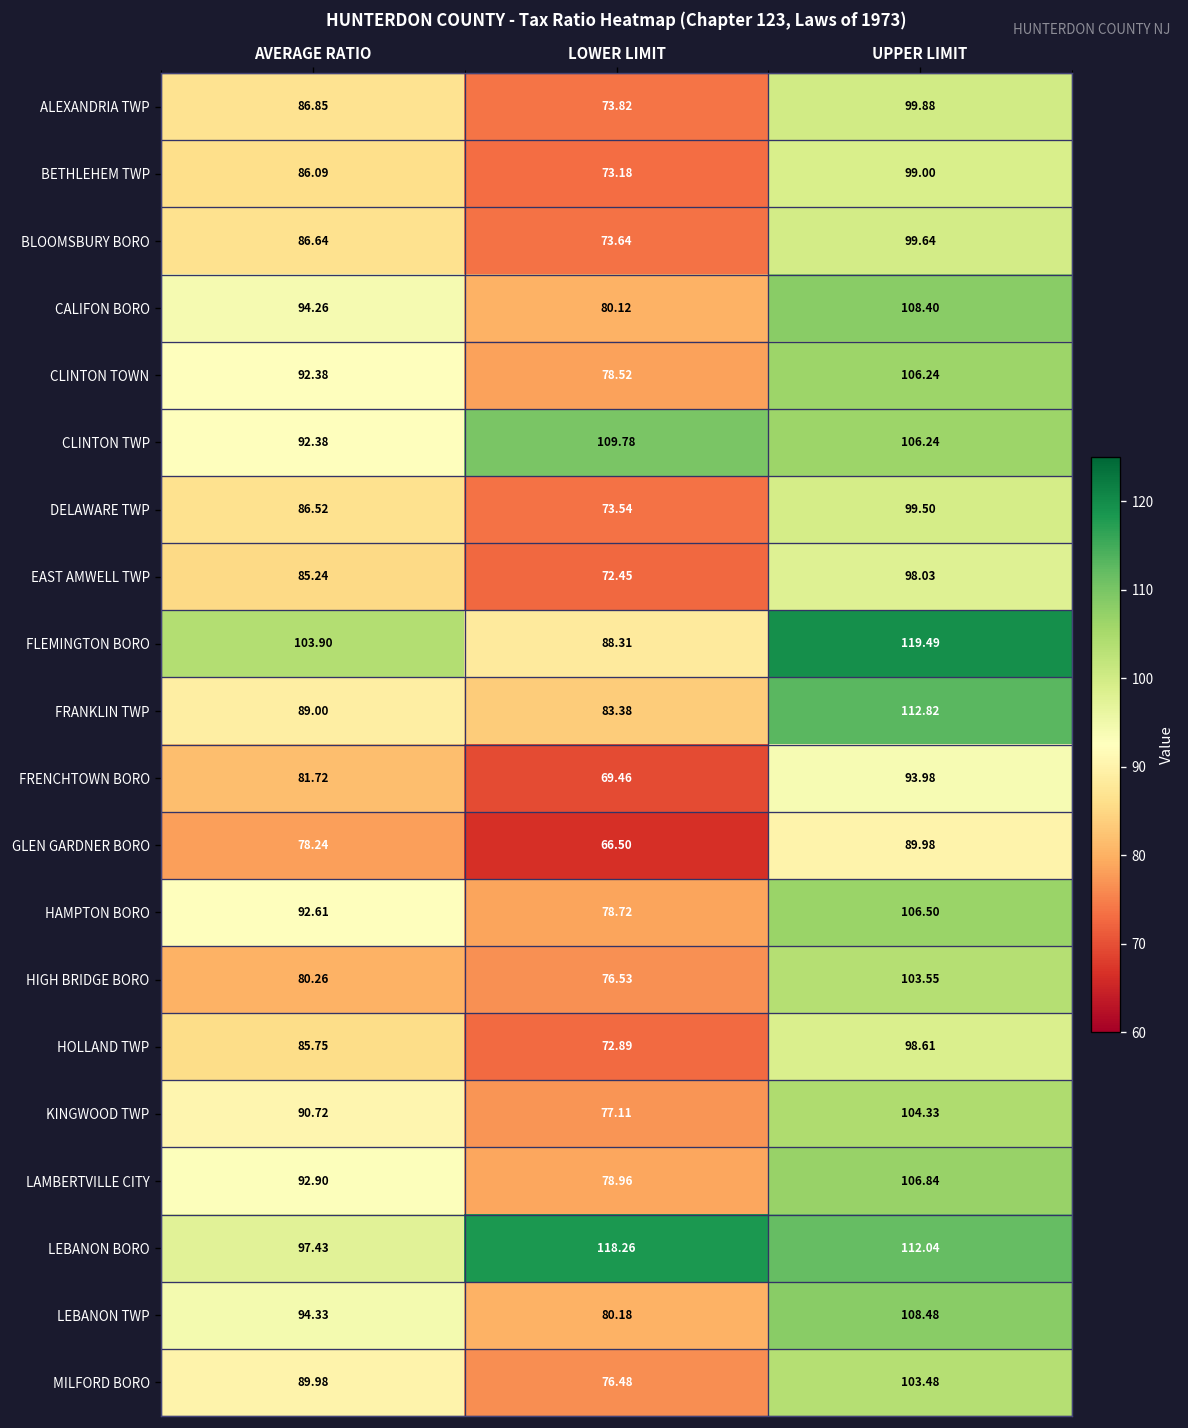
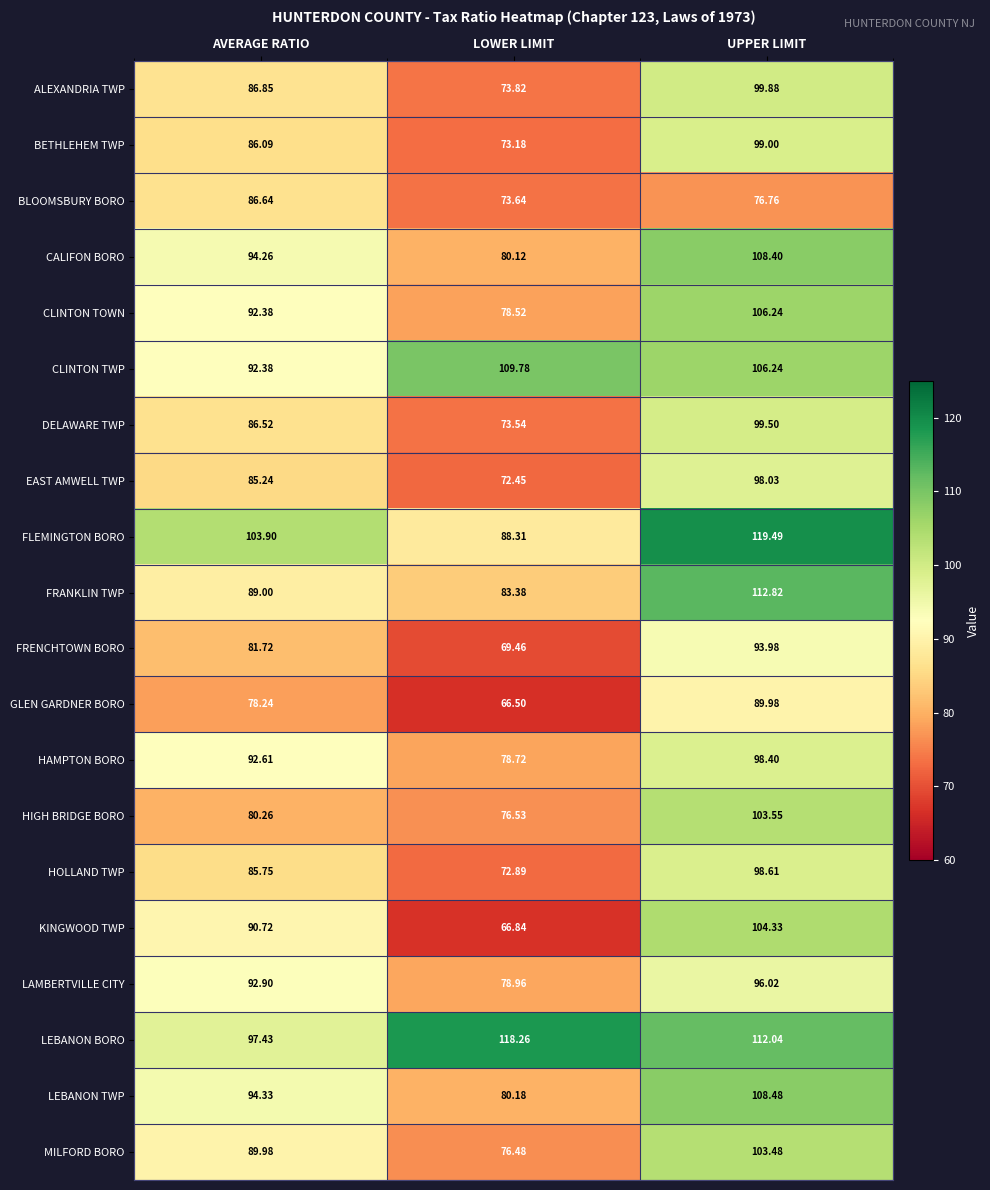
  {
    "ALEXANDRIA TWP": {
      "AVERAGE RATIO": 86.85,
      "LOWER LIMIT": 73.82,
      "UPPER LIMIT": 99.88
    },
    "BETHLEHEM TWP": {
      "AVERAGE RATIO": 86.09,
      "LOWER LIMIT": 73.18,
      "UPPER LIMIT": 99.00
    },
    "BLOOMSBURY BORO": {
      "AVERAGE RATIO": 86.64,
      "LOWER LIMIT": 73.64,
-     "UPPER LIMIT": 99.64
+     "UPPER LIMIT": 76.76
    },
    "CALIFON BORO": {
      "AVERAGE RATIO": 94.26,
      "LOWER LIMIT": 80.12,
      "UPPER LIMIT": 108.40
    },
    "CLINTON TOWN": {
      "AVERAGE RATIO": 92.38,
      "LOWER LIMIT": 78.52,
      "UPPER LIMIT": 106.24
    },
    "CLINTON TWP": {
      "AVERAGE RATIO": 92.38,
      "LOWER LIMIT": 109.78,
      "UPPER LIMIT": 106.24
    },
    "DELAWARE TWP": {
      "AVERAGE RATIO": 86.52,
      "LOWER LIMIT": 73.54,
      "UPPER LIMIT": 99.50
    },
    "EAST AMWELL TWP": {
      "AVERAGE RATIO": 85.24,
      "LOWER LIMIT": 72.45,
      "UPPER LIMIT": 98.03
    },
    "FLEMINGTON BORO": {
      "AVERAGE RATIO": 103.90,
      "LOWER LIMIT": 88.31,
      "UPPER LIMIT": 119.49
    },
    "FRANKLIN TWP": {
      "AVERAGE RATIO": 89.00,
      "LOWER LIMIT": 83.38,
      "UPPER LIMIT": 112.82
    },
    "FRENCHTOWN BORO": {
      "AVERAGE RATIO": 81.72,
      "LOWER LIMIT": 69.46,
      "UPPER LIMIT": 93.98
    },
    "GLEN GARDNER BORO": {
      "AVERAGE RATIO": 78.24,
      "LOWER LIMIT": 66.50,
      "UPPER LIMIT": 89.98
    },
    "HAMPTON BORO": {
      "AVERAGE RATIO": 92.61,
      "LOWER LIMIT": 78.72,
-     "UPPER LIMIT": 106.50
+     "UPPER LIMIT": 98.40
    },
    "HIGH BRIDGE BORO": {
      "AVERAGE RATIO": 80.26,
      "LOWER LIMIT": 76.53,
      "UPPER LIMIT": 103.55
    },
    "HOLLAND TWP": {
      "AVERAGE RATIO": 85.75,
      "LOWER LIMIT": 72.89,
      "UPPER LIMIT": 98.61
    },
    "KINGWOOD TWP": {
      "AVERAGE RATIO": 90.72,
-     "LOWER LIMIT": 77.11,
+     "LOWER LIMIT": 66.84,
      "UPPER LIMIT": 104.33
    },
    "LAMBERTVILLE CITY": {
      "AVERAGE RATIO": 92.90,
      "LOWER LIMIT": 78.96,
-     "UPPER LIMIT": 106.84
+     "UPPER LIMIT": 96.02
    },
    "LEBANON BORO": {
      "AVERAGE RATIO": 97.43,
      "LOWER LIMIT": 118.26,
      "UPPER LIMIT": 112.04
    },
    "LEBANON TWP": {
      "AVERAGE RATIO": 94.33,
      "LOWER LIMIT": 80.18,
      "UPPER LIMIT": 108.48
    },
    "MILFORD BORO": {
      "AVERAGE RATIO": 89.98,
      "LOWER LIMIT": 76.48,
      "UPPER LIMIT": 103.48
    }
  }
